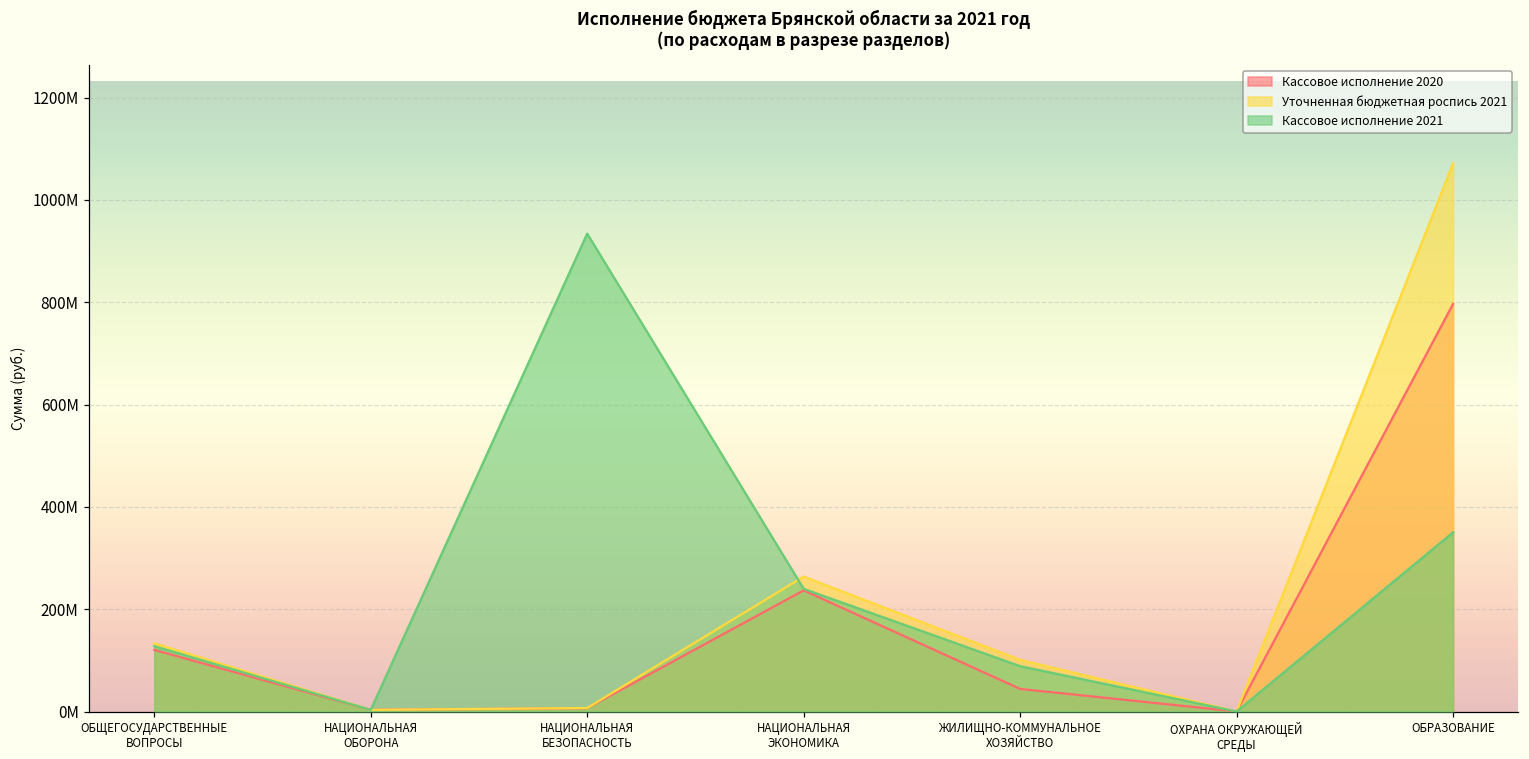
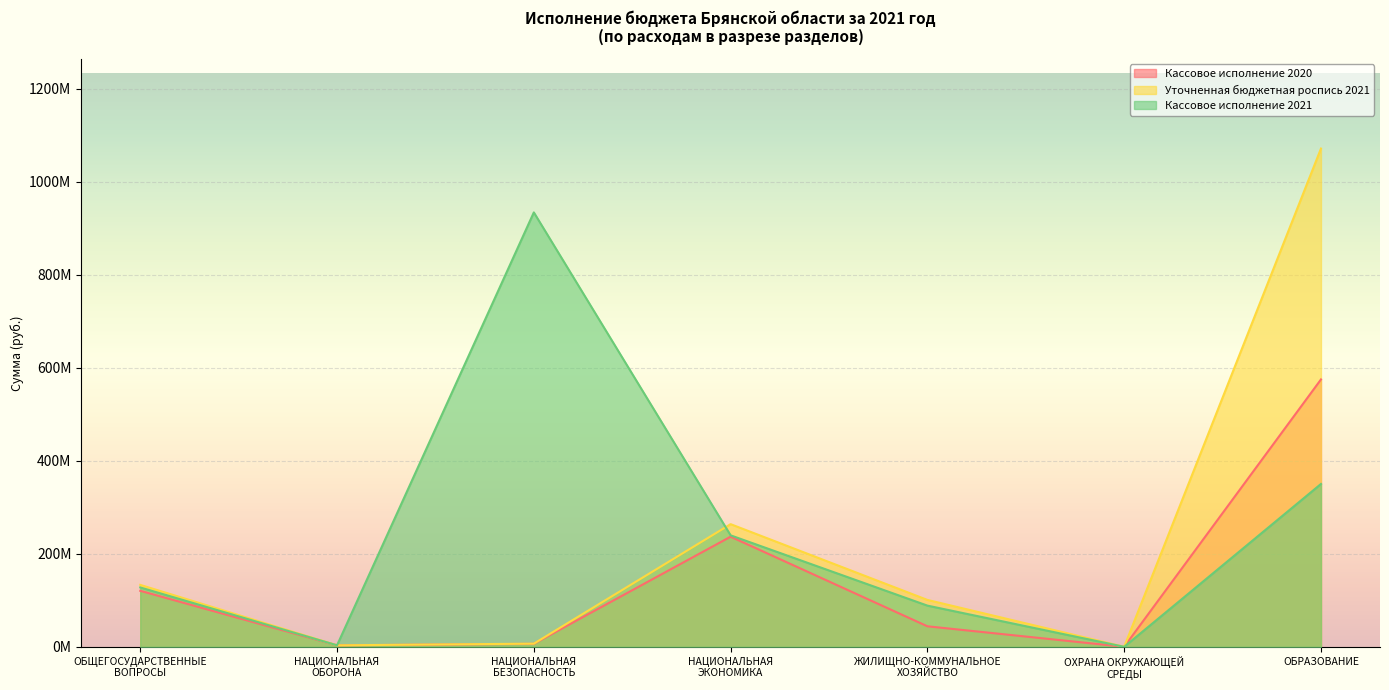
  {
    "Кассовое исполнение 2020": {
      "ОБЩЕГОСУДАРСТВЕННЫЕ ВОПРОСЫ": 120000000,
      "ЖИЛИЩНО-КОММУНАЛЬНОЕ ХОЗЯЙСТВО": 40000000,
-     "ОБРАЗОВАНИЕ": 800000000
+     "ОБРАЗОВАНИЕ": 570000000
    },
    "Уточненная бюджетная роспись 2021": {
      "ОБЩЕГОСУДАРСТВЕННЫЕ ВОПРОСЫ": 130000000,
      "НАЦИОНАЛЬНАЯ ЭКОНОМИКА": 260000000,
      "ЖИЛИЩНО-КОММУНАЛЬНОЕ ХОЗЯЙСТВО": 100000000,
      "ОБРАЗОВАНИЕ": 1070000000
    },
    "Кассовое исполнение 2021": {
      "ОБЩЕГОСУДАРСТВЕННЫЕ ВОПРОСЫ": 130000000,
      "НАЦИОНАЛЬНАЯ БЕЗОПАСНОСТЬ": 930000000,
      "ЖИЛИЩНО-КОММУНАЛЬНОЕ ХОЗЯЙСТВО": 90000000,
      "ОБРАЗОВАНИЕ": 350000000
    }
  }
